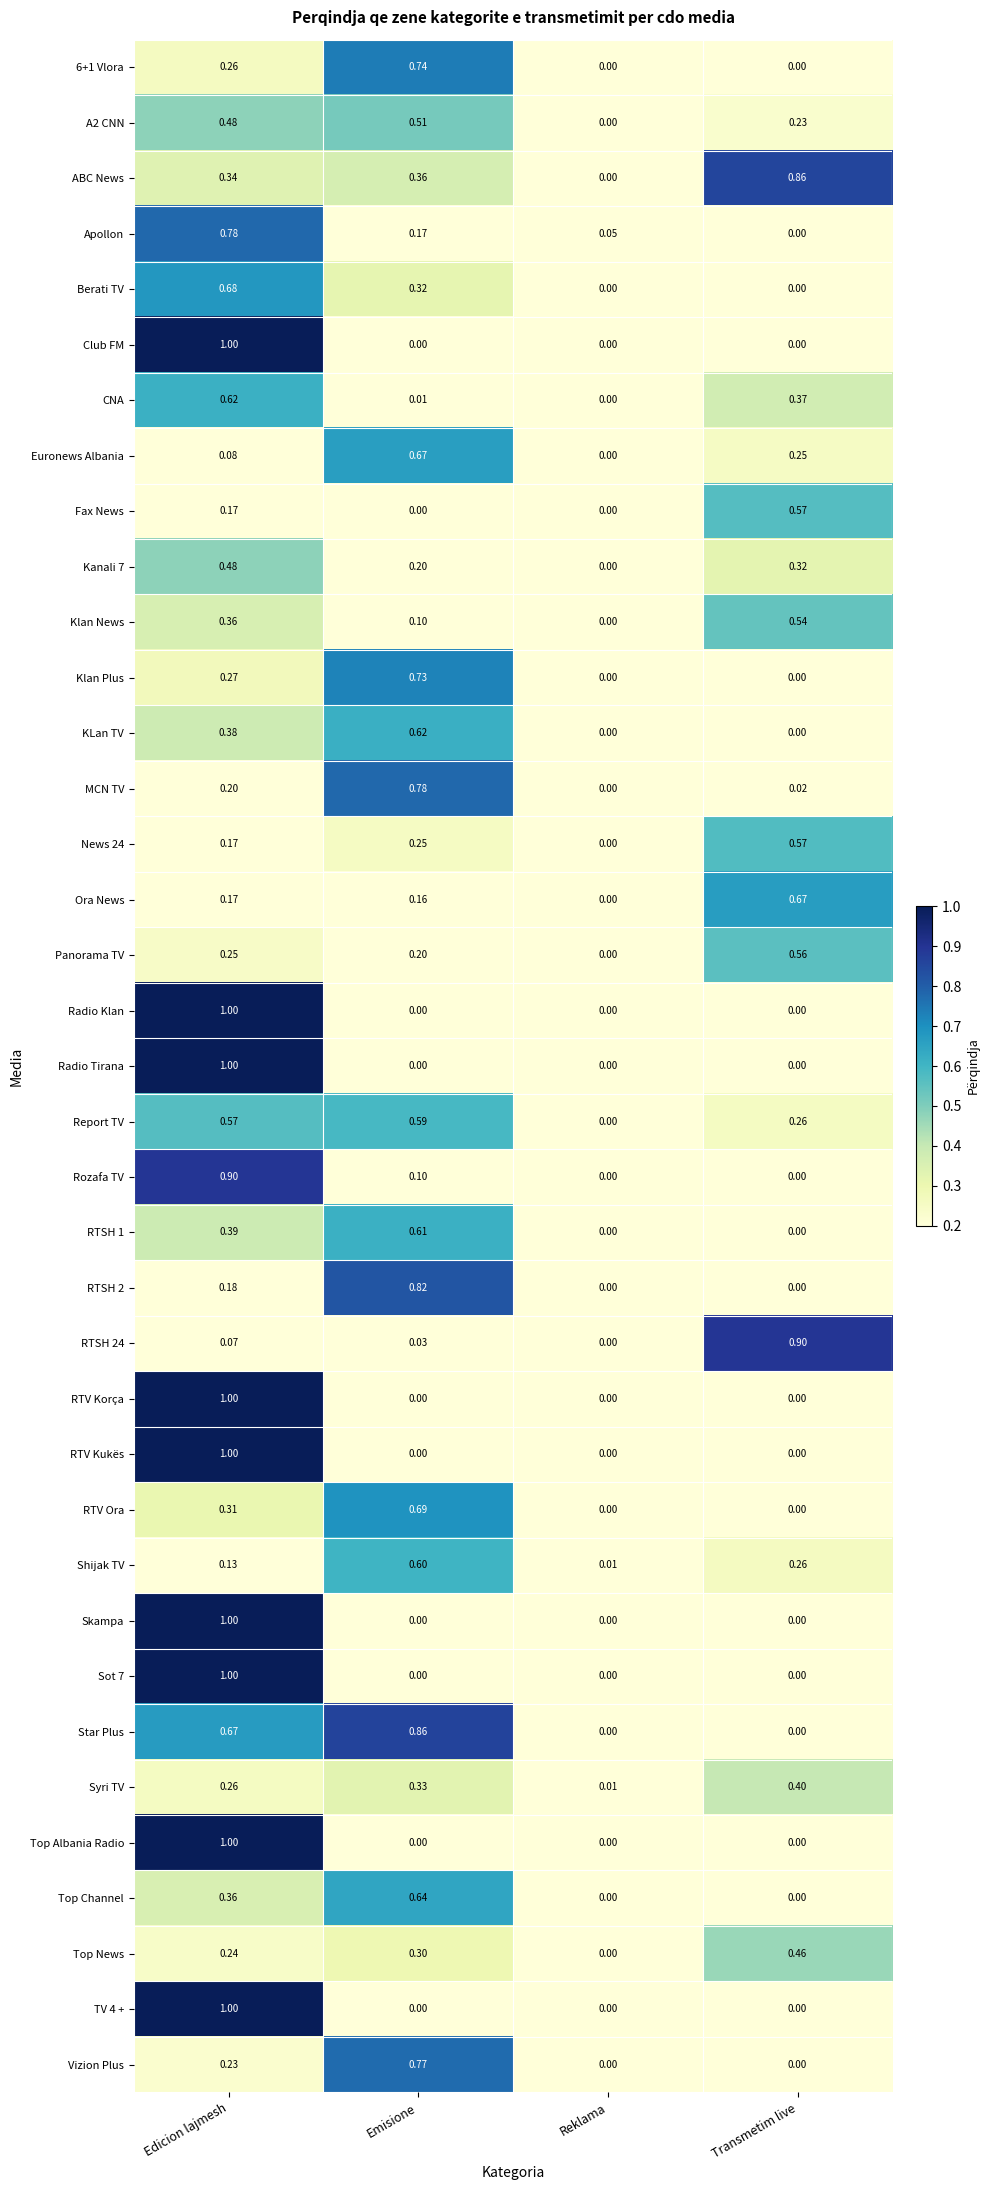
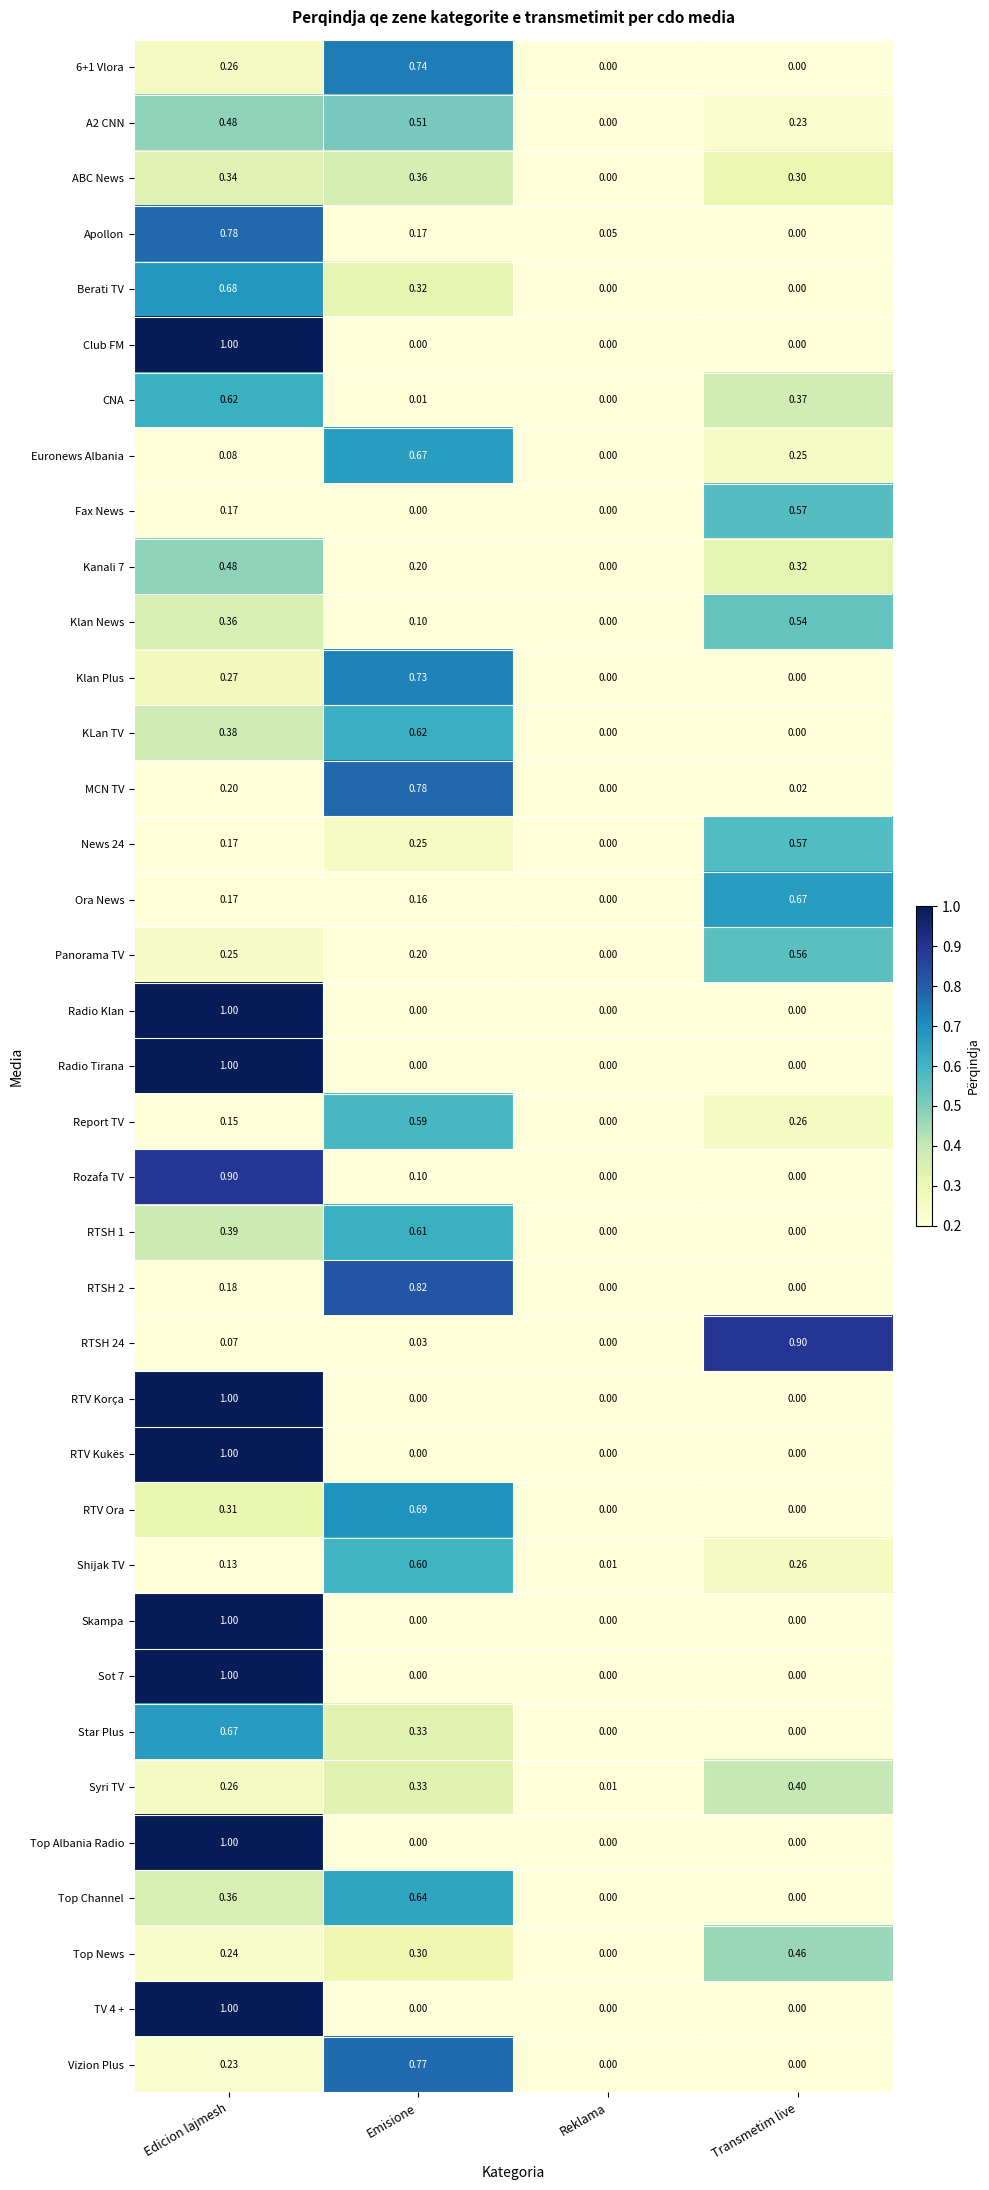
  {
    "6+1 Vlora": {
      "Edicion lajmesh": 0.26,
      "Emisione": 0.74,
      "Reklama": 0.00,
      "Transmetim live": 0.00
    },
    "A2 CNN": {
      "Edicion lajmesh": 0.48,
      "Emisione": 0.51,
      "Reklama": 0.00,
      "Transmetim live": 0.23
    },
    "ABC News": {
      "Edicion lajmesh": 0.34,
      "Emisione": 0.36,
      "Reklama": 0.00,
-     "Transmetim live": 0.86
+     "Transmetim live": 0.30
    },
    "Apollon": {
      "Edicion lajmesh": 0.78,
      "Emisione": 0.17,
      "Reklama": 0.05,
      "Transmetim live": 0.00
    },
    "Berati TV": {
      "Edicion lajmesh": 0.68,
      "Emisione": 0.32,
      "Reklama": 0.00,
      "Transmetim live": 0.00
    },
    "Club FM": {
      "Edicion lajmesh": 1.00,
      "Emisione": 0.00,
      "Reklama": 0.00,
      "Transmetim live": 0.00
    },
    "CNA": {
      "Edicion lajmesh": 0.62,
      "Emisione": 0.01,
      "Reklama": 0.00,
      "Transmetim live": 0.37
    },
    "Euronews Albania": {
      "Edicion lajmesh": 0.08,
      "Emisione": 0.67,
      "Reklama": 0.00,
      "Transmetim live": 0.25
    },
    "Fax News": {
      "Edicion lajmesh": 0.17,
      "Emisione": 0.00,
      "Reklama": 0.00,
      "Transmetim live": 0.57
    },
    "Kanali 7": {
      "Edicion lajmesh": 0.48,
      "Emisione": 0.20,
      "Reklama": 0.00,
      "Transmetim live": 0.32
    },
    "Klan News": {
      "Edicion lajmesh": 0.36,
      "Emisione": 0.10,
      "Reklama": 0.00,
      "Transmetim live": 0.54
    },
    "Klan Plus": {
      "Edicion lajmesh": 0.27,
      "Emisione": 0.73,
      "Reklama": 0.00,
      "Transmetim live": 0.00
    },
    "KLan TV": {
      "Edicion lajmesh": 0.38,
      "Emisione": 0.62,
      "Reklama": 0.00,
      "Transmetim live": 0.00
    },
    "MCN TV": {
      "Edicion lajmesh": 0.20,
      "Emisione": 0.78,
      "Reklama": 0.00,
      "Transmetim live": 0.02
    },
    "News 24": {
      "Edicion lajmesh": 0.17,
      "Emisione": 0.25,
      "Reklama": 0.00,
      "Transmetim live": 0.57
    },
    "Ora News": {
      "Edicion lajmesh": 0.17,
      "Emisione": 0.16,
      "Reklama": 0.00,
      "Transmetim live": 0.67
    },
    "Panorama TV": {
      "Edicion lajmesh": 0.25,
      "Emisione": 0.20,
      "Reklama": 0.00,
      "Transmetim live": 0.56
    },
    "Radio Klan": {
      "Edicion lajmesh": 1.00,
      "Emisione": 0.00,
      "Reklama": 0.00,
      "Transmetim live": 0.00
    },
    "Radio Tirana": {
      "Edicion lajmesh": 1.00,
      "Emisione": 0.00,
      "Reklama": 0.00,
      "Transmetim live": 0.00
    },
    "Report TV": {
-     "Edicion lajmesh": 0.57,
+     "Edicion lajmesh": 0.15,
      "Emisione": 0.59,
      "Reklama": 0.00,
      "Transmetim live": 0.26
    },
    "Rozafa TV": {
      "Edicion lajmesh": 0.90,
      "Emisione": 0.10,
      "Reklama": 0.00,
      "Transmetim live": 0.00
    },
    "RTSH 1": {
      "Edicion lajmesh": 0.39,
      "Emisione": 0.61,
      "Reklama": 0.00,
      "Transmetim live": 0.00
    },
    "RTSH 2": {
      "Edicion lajmesh": 0.18,
      "Emisione": 0.82,
      "Reklama": 0.00,
      "Transmetim live": 0.00
    },
    "RTSH 24": {
      "Edicion lajmesh": 0.07,
      "Emisione": 0.03,
      "Reklama": 0.00,
      "Transmetim live": 0.90
    },
    "RTV Korça": {
      "Edicion lajmesh": 1.00,
      "Emisione": 0.00,
      "Reklama": 0.00,
      "Transmetim live": 0.00
    },
    "RTV Kukës": {
      "Edicion lajmesh": 1.00,
      "Emisione": 0.00,
      "Reklama": 0.00,
      "Transmetim live": 0.00
    },
    "RTV Ora": {
      "Edicion lajmesh": 0.31,
      "Emisione": 0.69,
      "Reklama": 0.00,
      "Transmetim live": 0.00
    },
    "Shijak TV": {
      "Edicion lajmesh": 0.13,
      "Emisione": 0.60,
      "Reklama": 0.01,
      "Transmetim live": 0.26
    },
    "Skampa": {
      "Edicion lajmesh": 1.00,
      "Emisione": 0.00,
      "Reklama": 0.00,
      "Transmetim live": 0.00
    },
    "Sot 7": {
      "Edicion lajmesh": 1.00,
      "Emisione": 0.00,
      "Reklama": 0.00,
      "Transmetim live": 0.00
    },
    "Star Plus": {
      "Edicion lajmesh": 0.67,
-     "Emisione": 0.86,
+     "Emisione": 0.33,
      "Reklama": 0.00,
      "Transmetim live": 0.00
    },
    "Syri TV": {
      "Edicion lajmesh": 0.26,
      "Emisione": 0.33,
      "Reklama": 0.01,
      "Transmetim live": 0.40
    },
    "Top Albania Radio": {
      "Edicion lajmesh": 1.00,
      "Emisione": 0.00,
      "Reklama": 0.00,
      "Transmetim live": 0.00
    },
    "Top Channel": {
      "Edicion lajmesh": 0.36,
      "Emisione": 0.64,
      "Reklama": 0.00,
      "Transmetim live": 0.00
    },
    "Top News": {
      "Edicion lajmesh": 0.24,
      "Emisione": 0.30,
      "Reklama": 0.00,
      "Transmetim live": 0.46
    },
    "TV 4 +": {
      "Edicion lajmesh": 1.00,
      "Emisione": 0.00,
      "Reklama": 0.00,
      "Transmetim live": 0.00
    },
    "Vizion Plus": {
      "Edicion lajmesh": 0.23,
      "Emisione": 0.77,
      "Reklama": 0.00,
      "Transmetim live": 0.00
    }
  }
